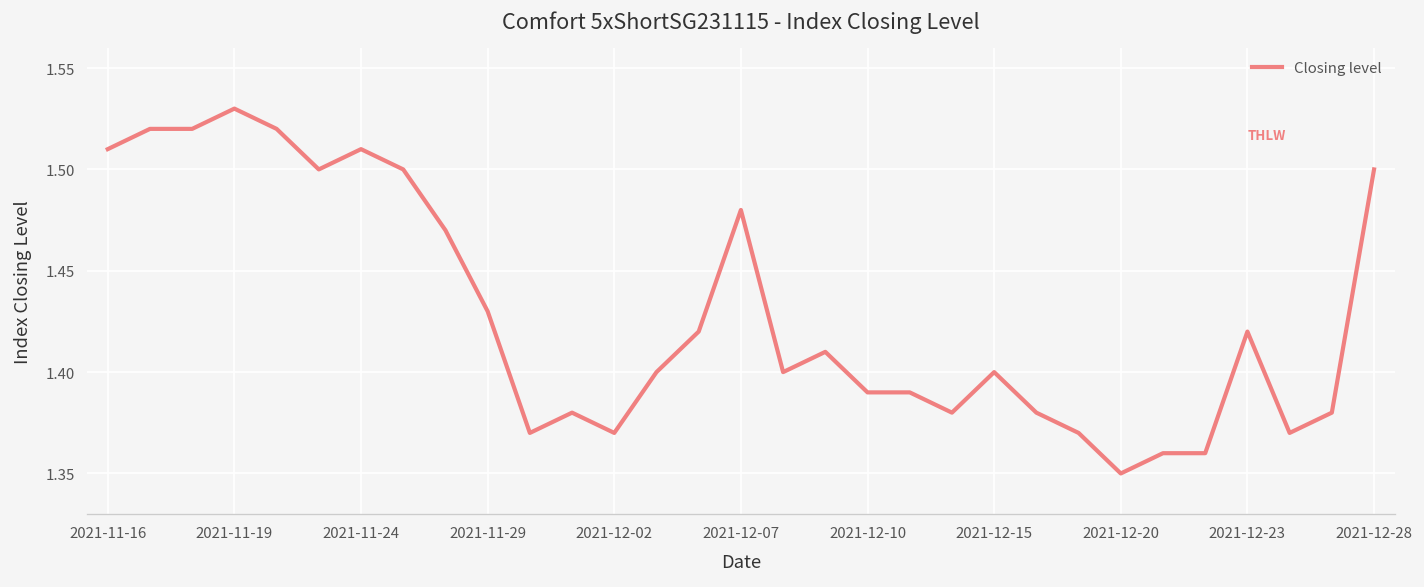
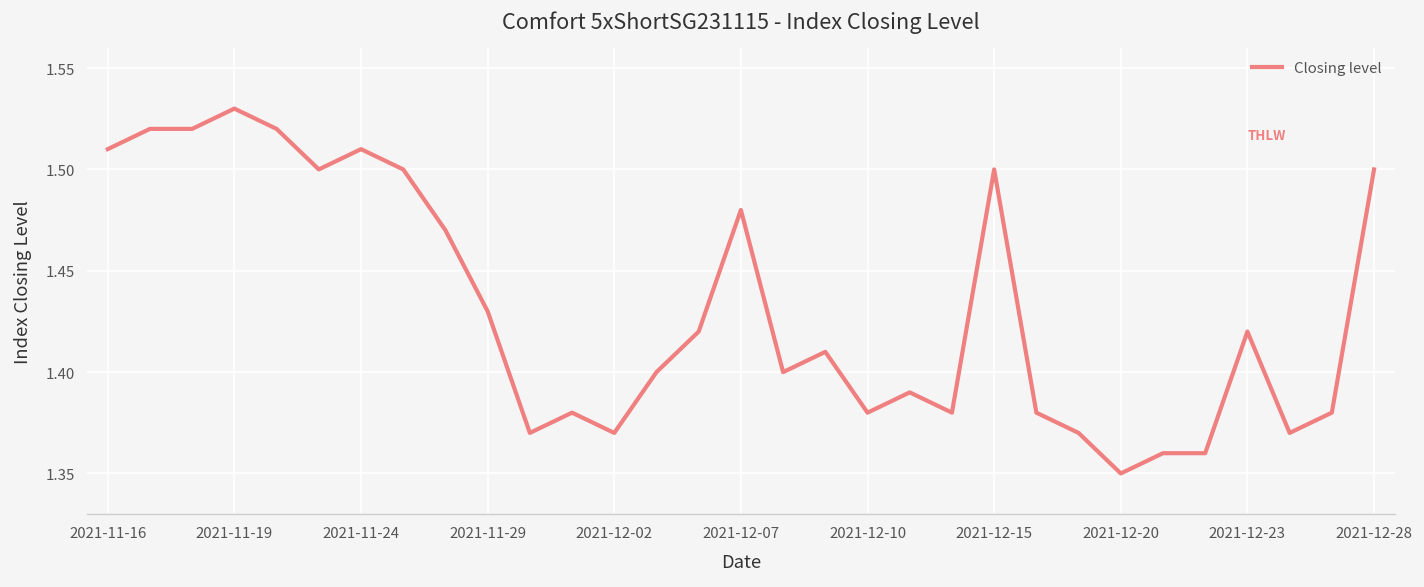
  {
    "2021-11-16": 1.51,
    "2021-11-19": 1.53,
    "2021-11-24": 1.51,
    "2021-11-29": 1.43,
    "2021-12-02": 1.37,
    "2021-12-07": 1.48,
-   "2021-12-10": 1.39,
-   "2021-12-15": 1.4,
+   "2021-12-10": 1.38,
+   "2021-12-15": 1.5,
    "2021-12-20": 1.35,
    "2021-12-23": 1.42,
    "2021-12-28": 1.50
  }
